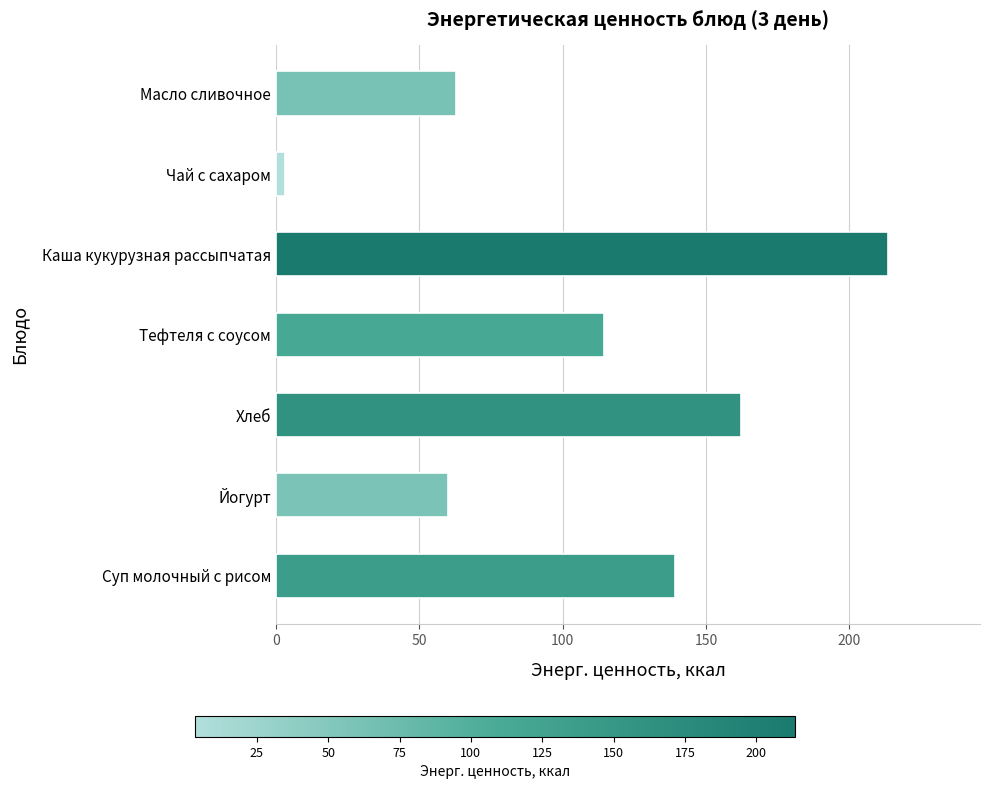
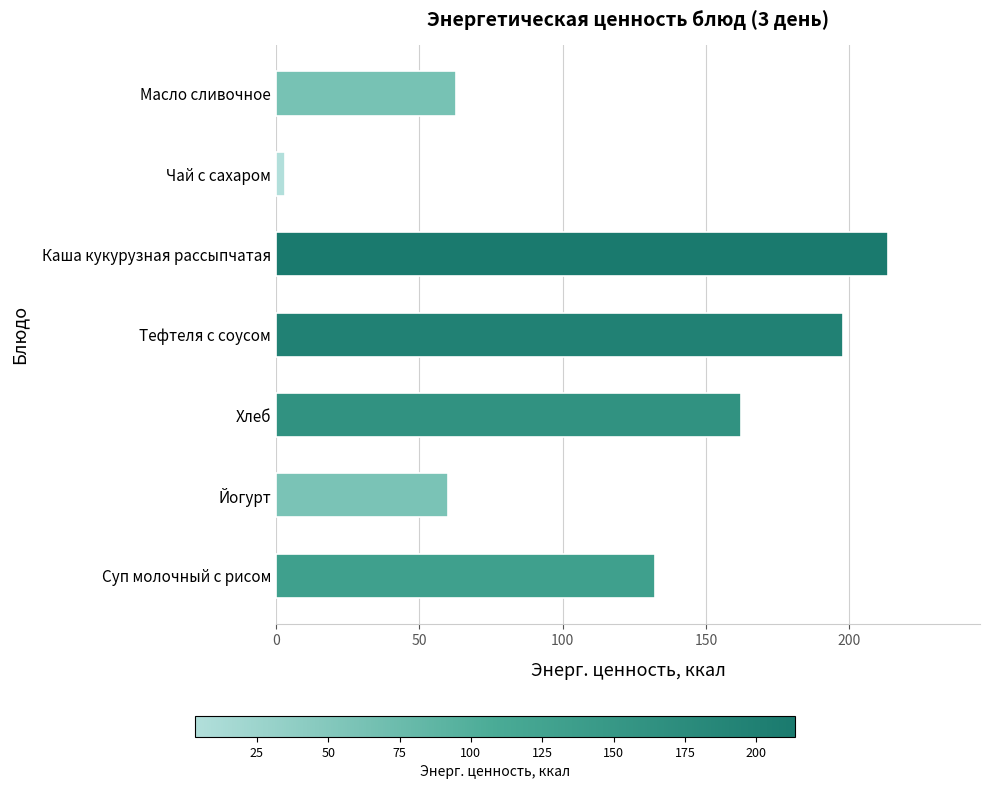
  {
    "Масло сливочное": 63,
    "Чай с сахаром": 3,
    "Каша кукурузная рассыпчатая": 214,
-   "Тефтеля с соусом": 114,
+   "Тефтеля с соусом": 198,
    "Хлеб": 162,
    "Йогурт": 60,
-   "Суп молочный с рисом": 139
+   "Суп молочный с рисом": 132
  }
